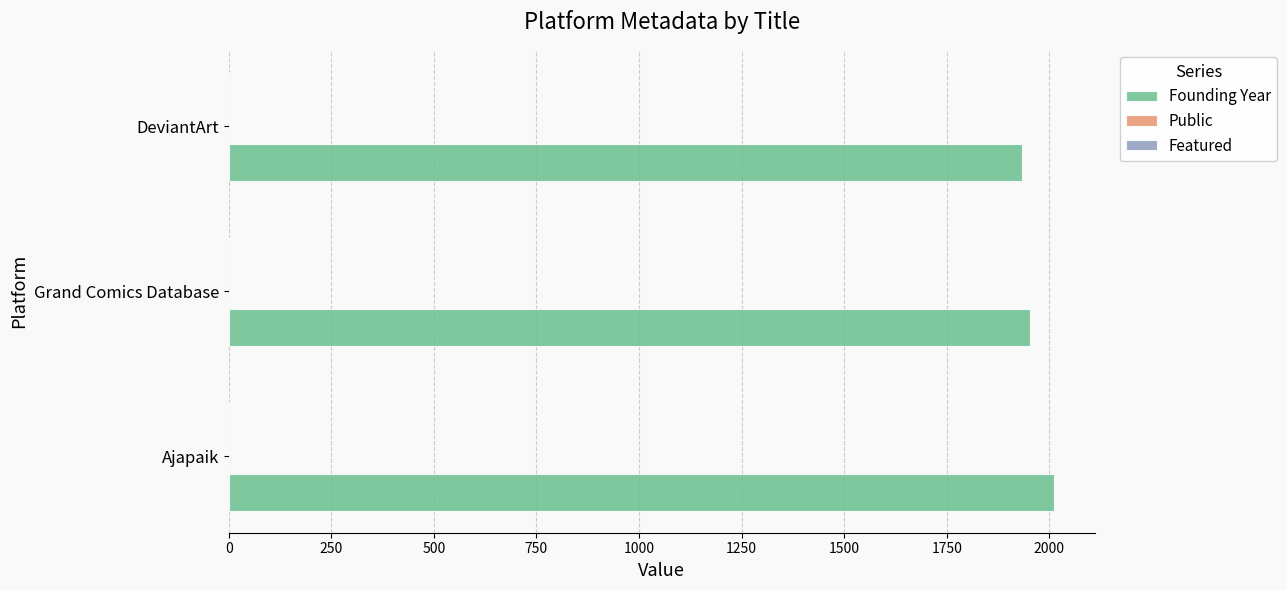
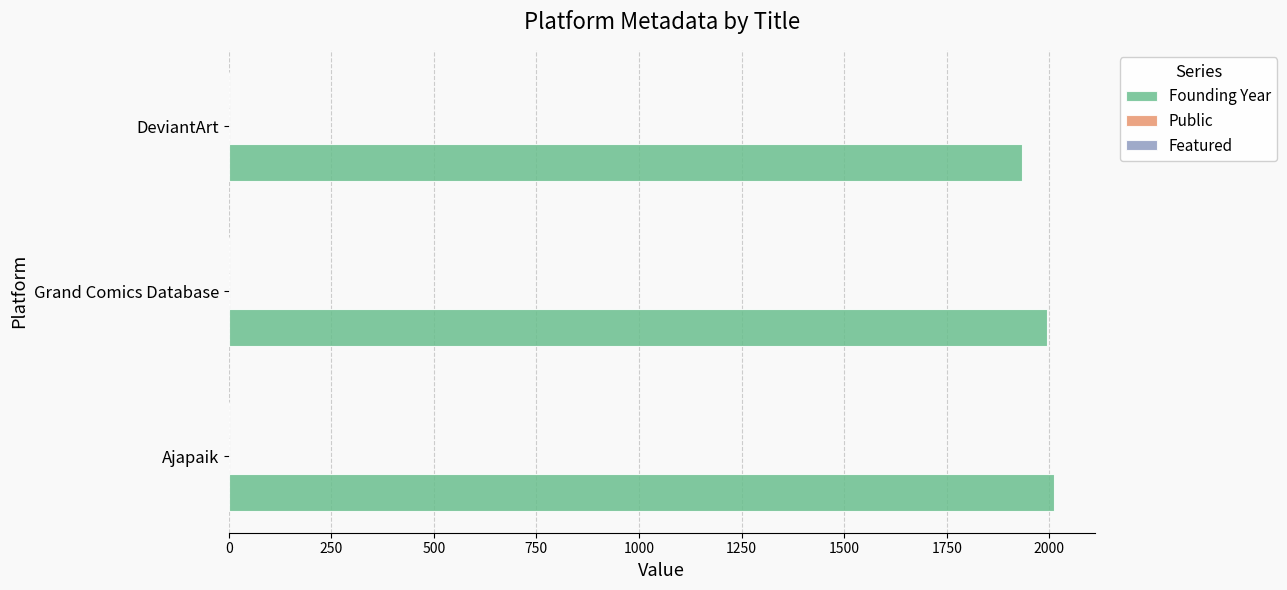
  {
    "Founding Year": {
      "DeviantArt": 1930,
-     "Grand Comics Database": 1950,
+     "Grand Comics Database": 1990,
      "Ajapaik": 2010
    },
    "Featured": {
      "DeviantArt": 0,
      "Grand Comics Database": 0,
      "Ajapaik": 0
    }
  }
